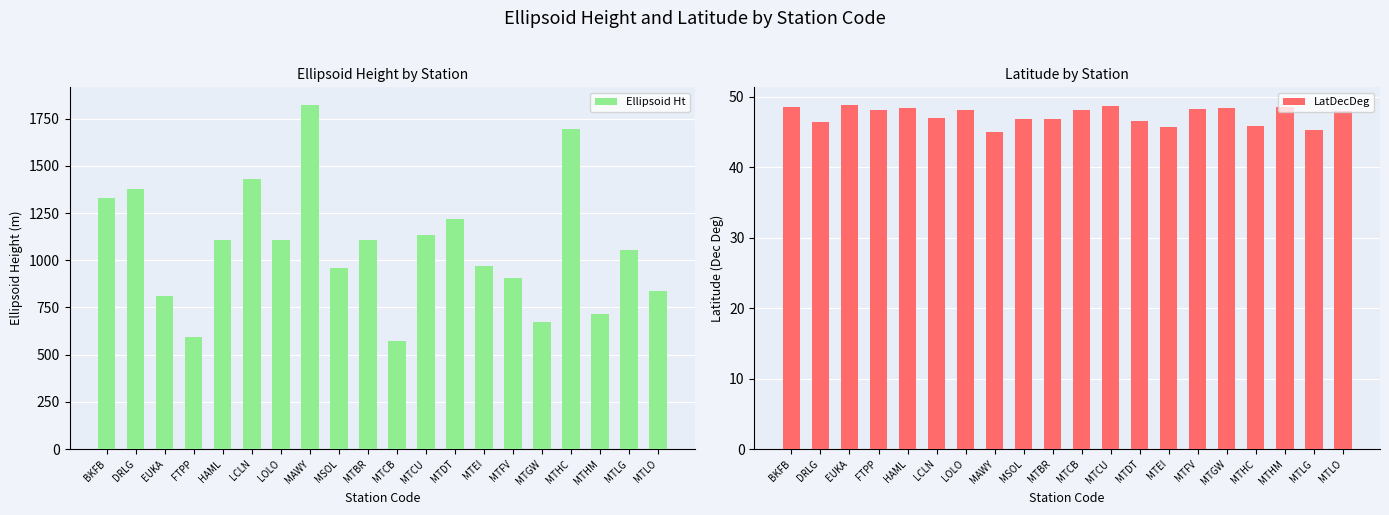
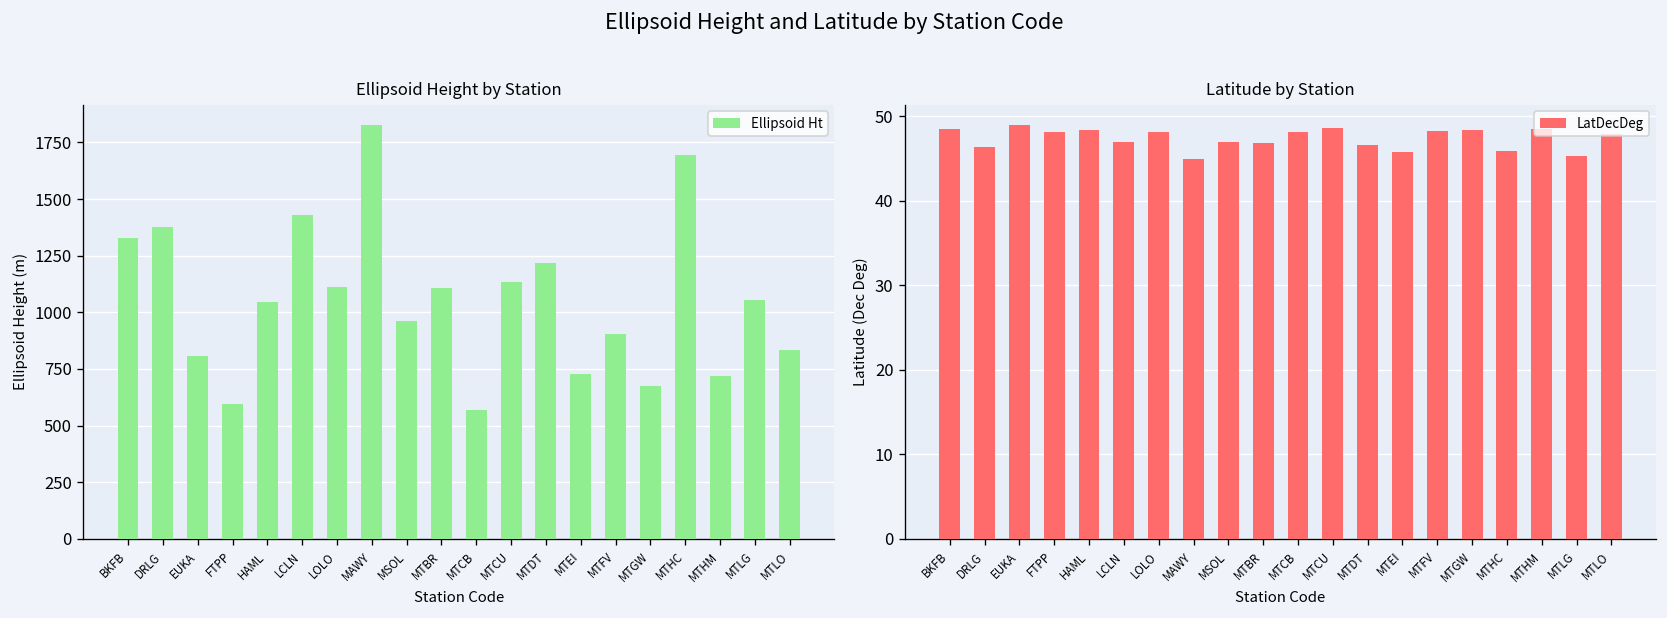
  {
    "Ellipsoid Height by Station": {
      "BKFB": 1330,
      "DRLG": 1380,
      "EUKA": 810,
      "FTPP": 600,
-     "HAML": 1110,
+     "HAML": 1040,
      "LCLN": 1430,
      "LOLO": 1110,
      "MAWY": 1820,
      "MSOL": 960,
      "MTBR": 1110,
      "MTCB": 570,
      "MTCU": 1130,
      "MTDT": 1220,
-     "MTEI": 970,
+     "MTEI": 730,
      "MTFV": 910,
      "MTGW": 670,
      "MTHC": 1700,
      "MTHM": 720,
      "MTLG": 1050,
      "MTLO": 840
    },
    "Latitude by Station": {
      "BKFB": 49,
      "DRLG": 46,
      "EUKA": 49,
      "FTPP": 48,
      "HAML": 48,
      "LCLN": 47,
      "LOLO": 48,
      "MAWY": 45,
      "MSOL": 47,
      "MTBR": 47,
      "MTCB": 48,
      "MTCU": 49,
      "MTDT": 47,
      "MTEI": 46,
      "MTFV": 48,
      "MTGW": 48,
      "MTHC": 46,
      "MTLG": 45
    }
  }
